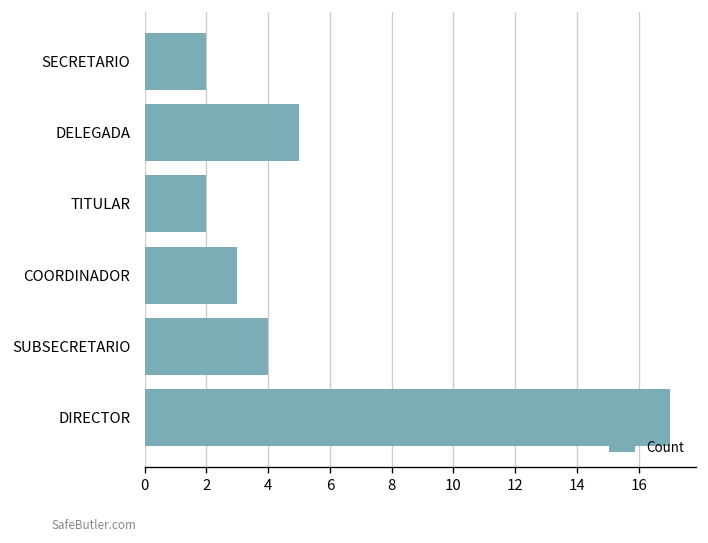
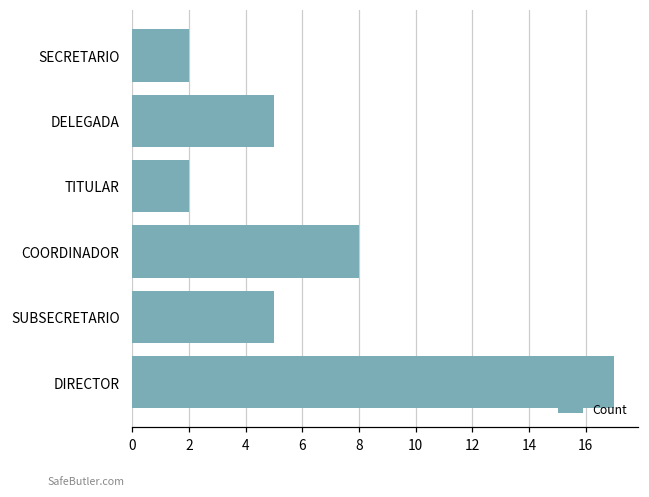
  {
    "SECRETARIO": 2,
    "DELEGADA": 5,
    "TITULAR": 2,
-   "COORDINADOR": 3,
-   "SUBSECRETARIO": 4,
+   "COORDINADOR": 8,
+   "SUBSECRETARIO": 5,
    "DIRECTOR": 17
  }
